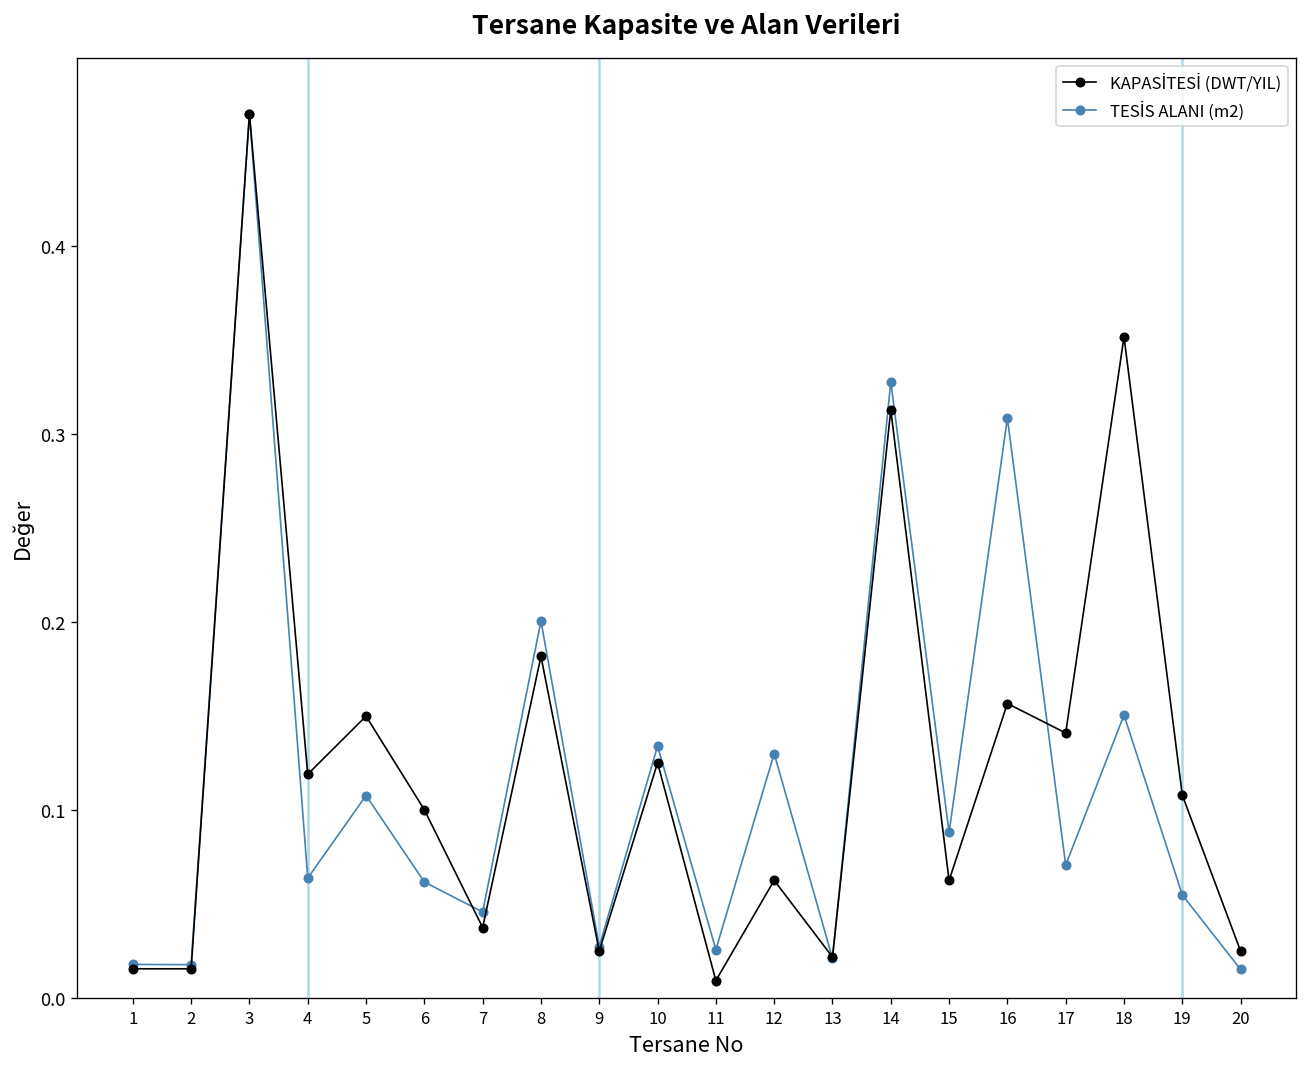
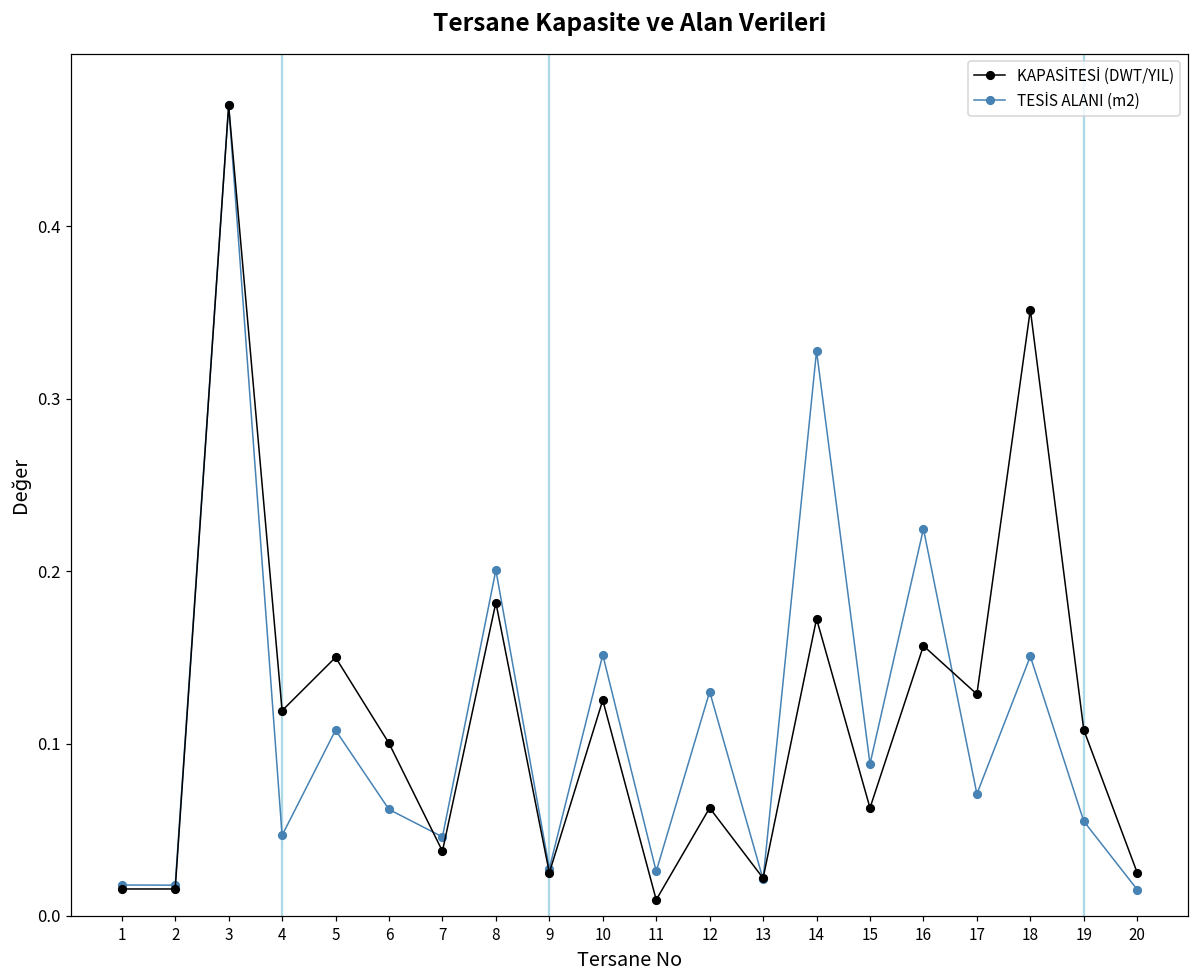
  {
    "KAPASİTESİ (DWT/YIL)": {
      "1": 0.016,
      "2": 0.016,
      "4": 0.119,
      "5": 0.150,
      "6": 0.100,
      "7": 0.038,
      "8": 0.182,
      "9": 0.025,
      "10": 0.125,
      "11": 0.009,
      "12": 0.063,
-     "14": 0.313,
+     "14": 0.172,
      "15": 0.063,
      "16": 0.157,
-     "17": 0.141,
+     "17": 0.129,
      "18": 0.352,
      "19": 0.108,
      "20": 0.025
    },
    "TESİS ALANI (m2)": {
      "1": 0.018,
      "2": 0.018,
-     "4": 0.064,
+     "4": 0.047,
      "5": 0.108,
      "6": 0.062,
      "7": 0.046,
      "8": 0.201,
      "9": 0.027,
-     "10": 0.134,
+     "10": 0.151,
      "11": 0.026,
      "12": 0.130,
      "14": 0.328,
      "15": 0.088,
-     "16": 0.308,
+     "16": 0.224,
      "17": 0.071,
      "18": 0.151,
      "19": 0.055,
      "20": 0.015
    }
  }
